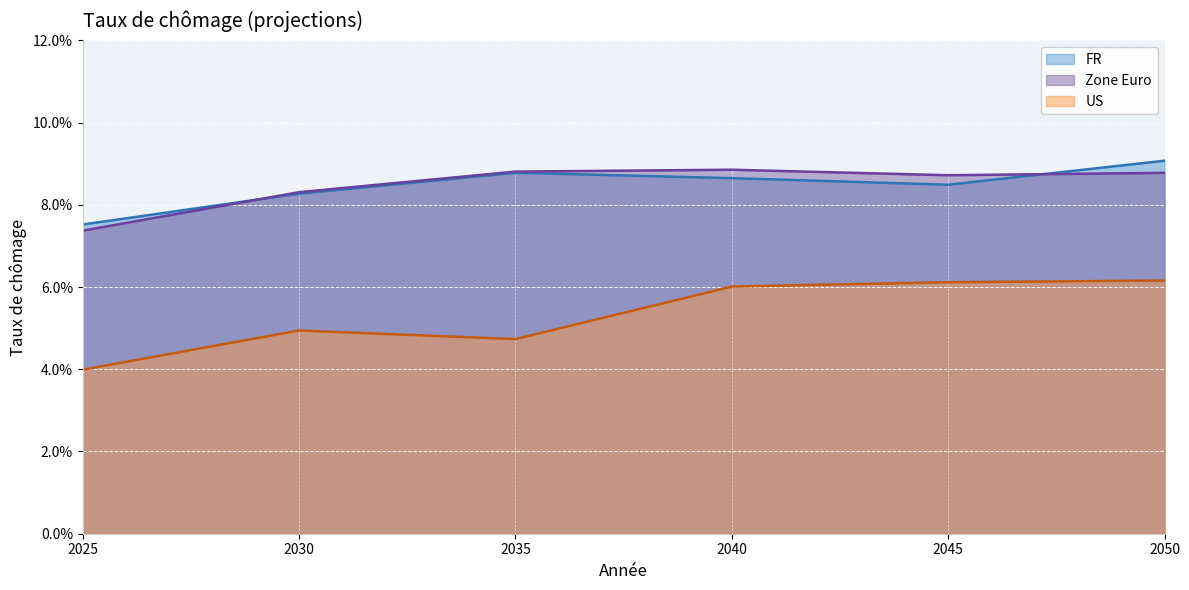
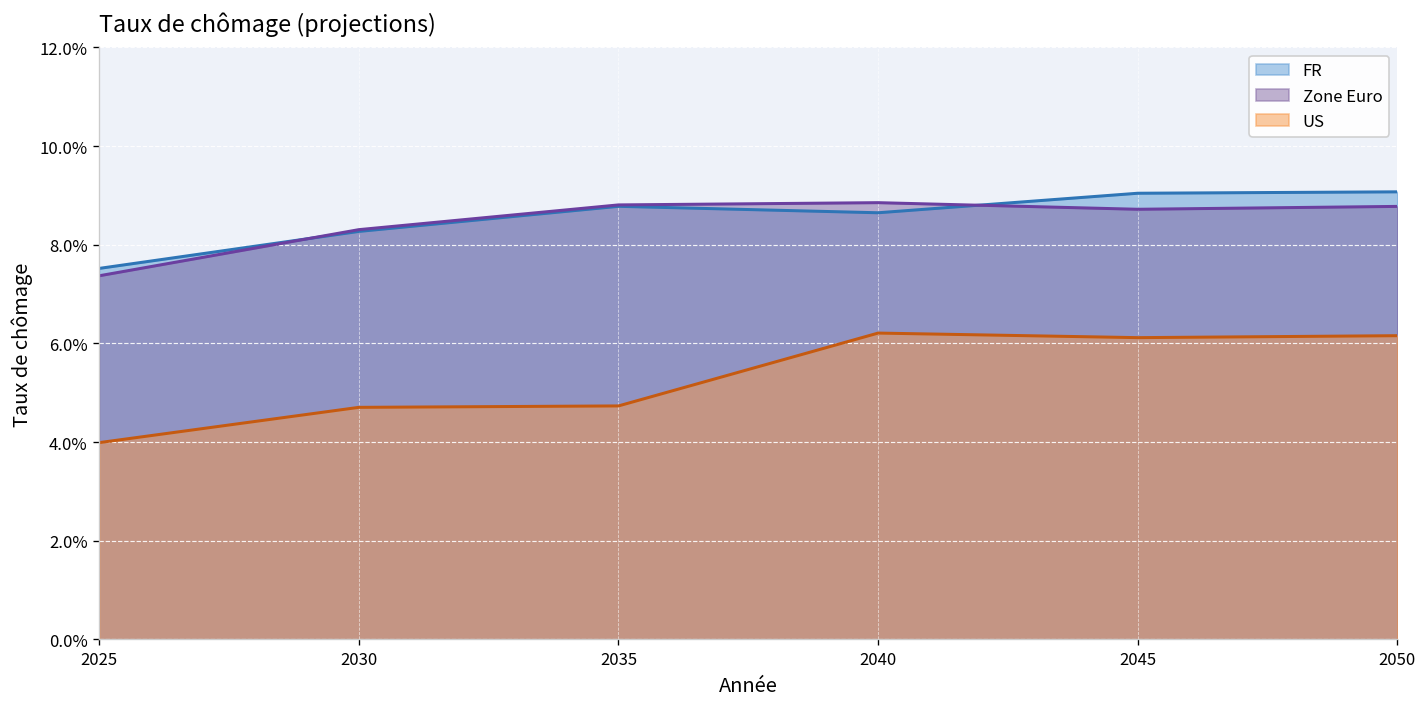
  {
    "FR": {
      "2025": "7.5%",
      "2040": "8.6%",
-     "2045": "8.5%",
+     "2045": "9.0%",
      "2050": "9.1%"
    },
    "Zone Euro": {
      "2025": "7.4%",
      "2040": "8.9%",
      "2045": "8.7%",
      "2050": "8.8%"
    },
    "US": {
      "2025": "4.0%",
-     "2030": "4.9%",
+     "2030": "4.7%",
      "2035": "4.7%",
-     "2040": "6.0%",
+     "2040": "6.2%",
      "2045": "6.1%",
      "2050": "6.2%"
    }
  }
